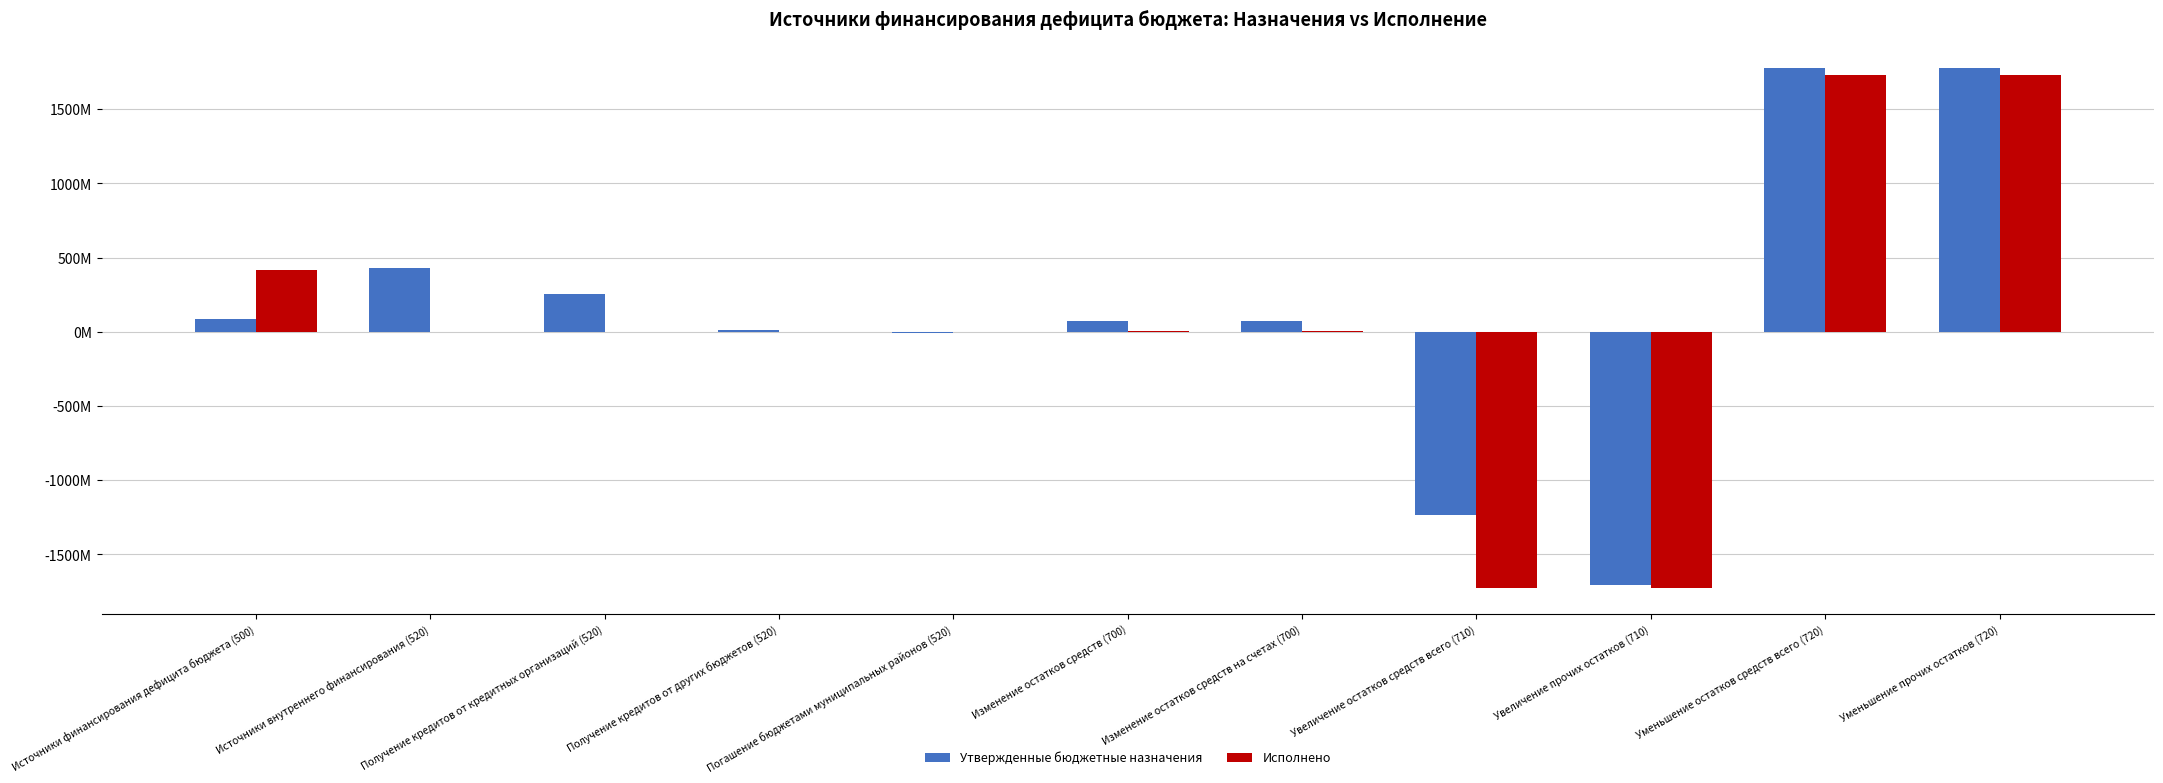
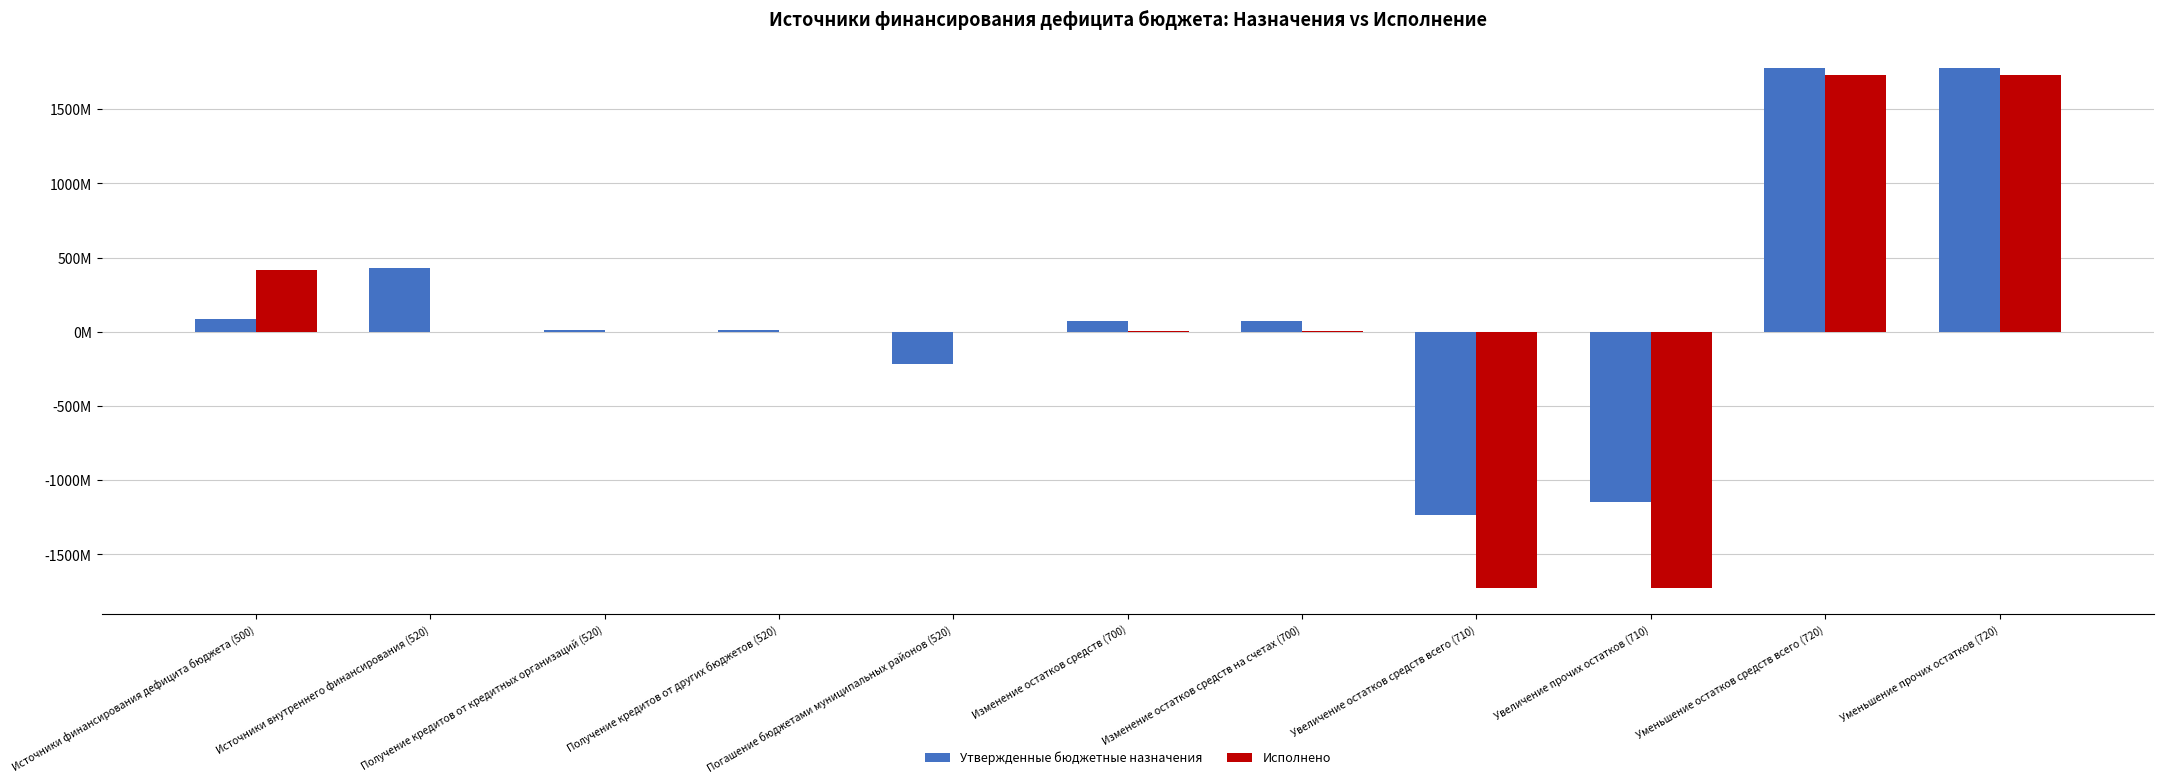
  {
    "Утвержденные бюджетные назначения": {
      "Источники финансирования дефицита бюджета (500)": 90000000,
      "Источники внутреннего финансирования (520)": 430000000,
-     "Получение кредитов от кредитных организаций (520)": 260000000,
-     "Погашение бюджетами муниципальных районов (520)": -10000000,
+     "Получение кредитов от кредитных организаций (520)": 10000000,
+     "Погашение бюджетами муниципальных районов (520)": -220000000,
      "Изменение остатков средств (700)": 80000000,
      "Изменение остатков средств на счетах (700)": 80000000,
      "Увеличение остатков средств всего (710)": -1230000000,
-     "Увеличение прочих остатков (710)": -1700000000,
+     "Увеличение прочих остатков (710)": -1140000000,
      "Уменьшение остатков средств всего (720)": 1780000000,
      "Уменьшение прочих остатков (720)": 1780000000
    },
    "Исполнено": {
      "Источники финансирования дефицита бюджета (500)": 420000000,
      "Источники внутреннего финансирования (520)": 0,
      "Получение кредитов от кредитных организаций (520)": 0,
      "Получение кредитов от других бюджетов (520)": 0,
      "Погашение бюджетами муниципальных районов (520)": 0,
      "Увеличение остатков средств всего (710)": -1730000000,
      "Увеличение прочих остатков (710)": -1730000000,
      "Уменьшение остатков средств всего (720)": 1730000000,
      "Уменьшение прочих остатков (720)": 1730000000
    }
  }
